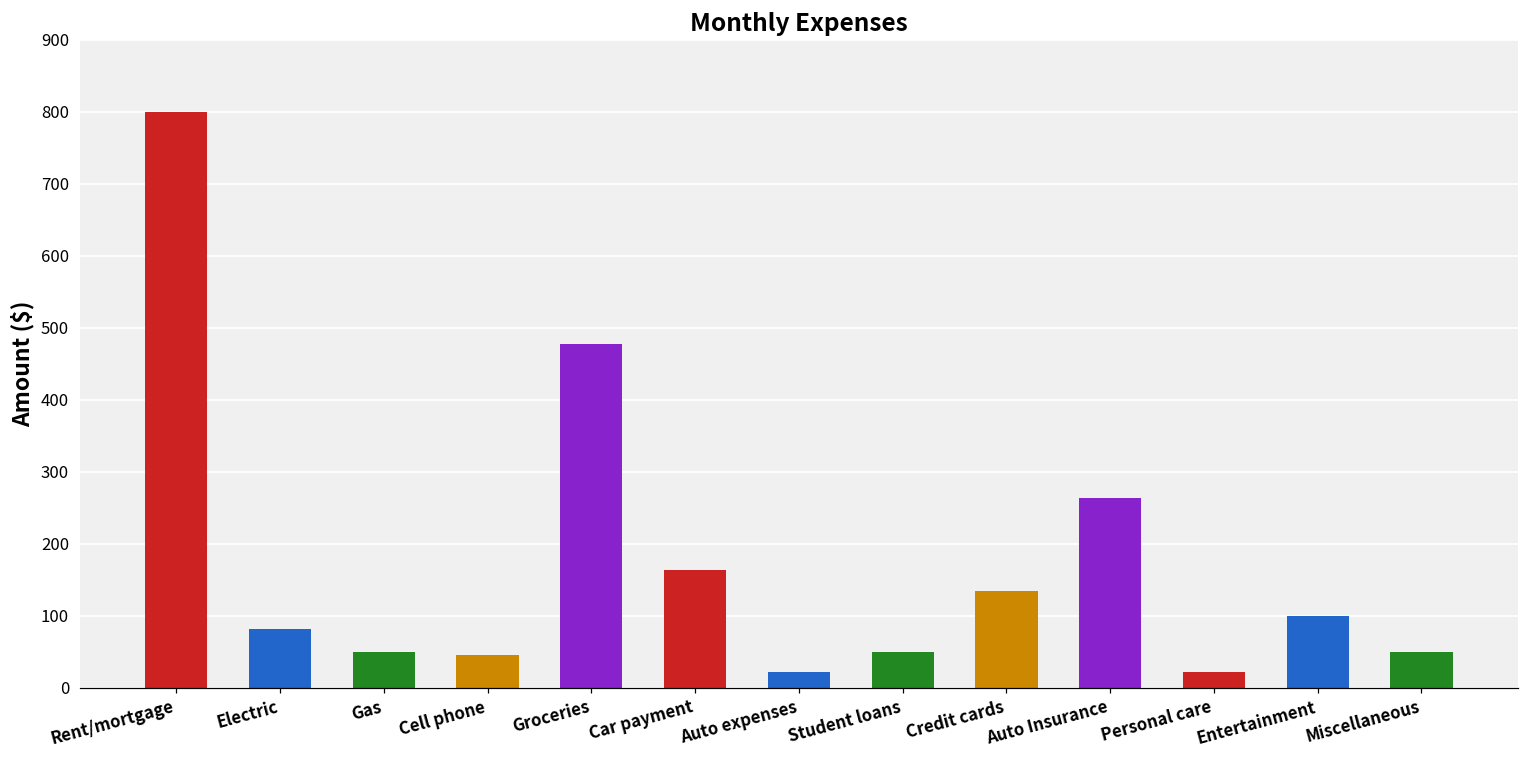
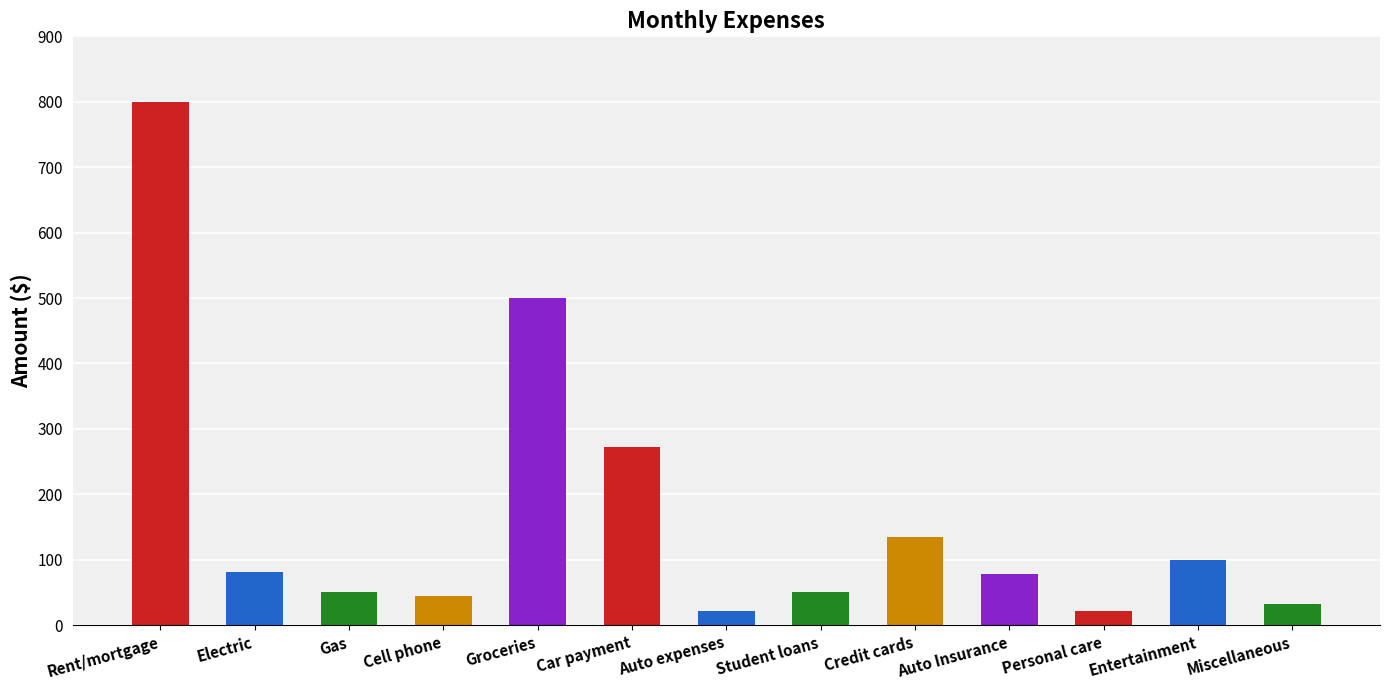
  {
    "Rent/mortgage": 800,
    "Electric": 80,
    "Gas": 50,
    "Cell phone": 50,
-   "Groceries": 480,
-   "Car payment": 160,
+   "Groceries": 500,
+   "Car payment": 270,
    "Auto expenses": 20,
    "Student loans": 50,
    "Credit cards": 130,
-   "Auto Insurance": 260,
+   "Auto Insurance": 80,
    "Personal care": 20,
    "Entertainment": 100,
-   "Miscellaneous": 50
+   "Miscellaneous": 30
  }
